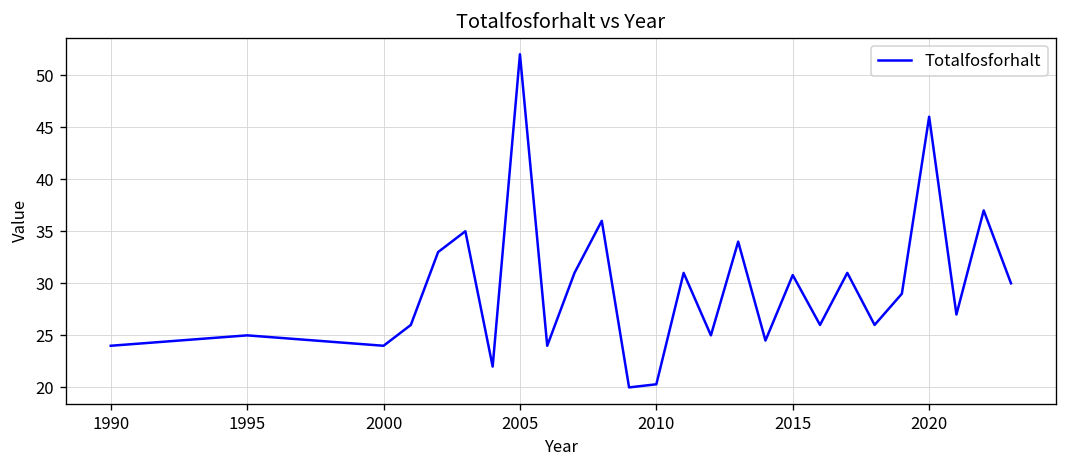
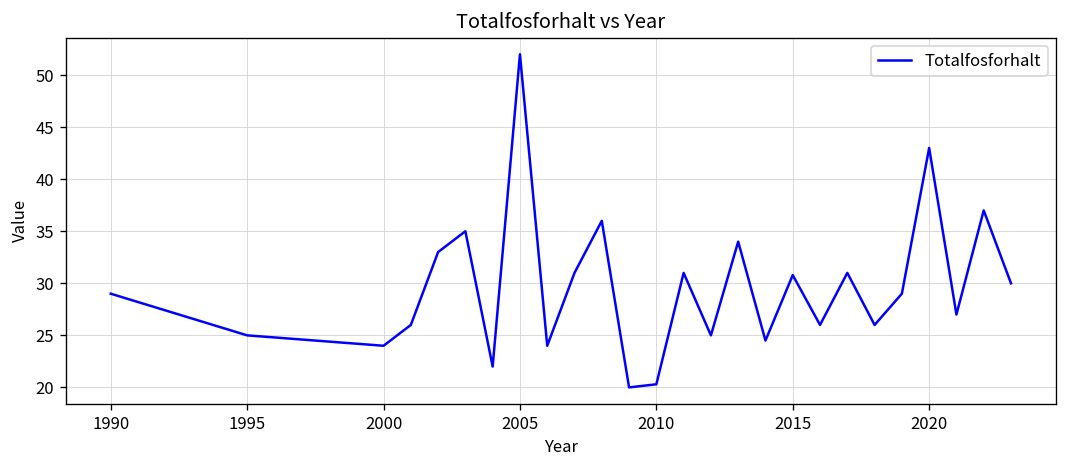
  {
-   "1990": 24,
+   "1990": 29,
    "1995": 25,
    "2000": 24,
    "2005": 52,
    "2010": 20,
    "2015": 31,
-   "2020": 46
+   "2020": 43
  }
